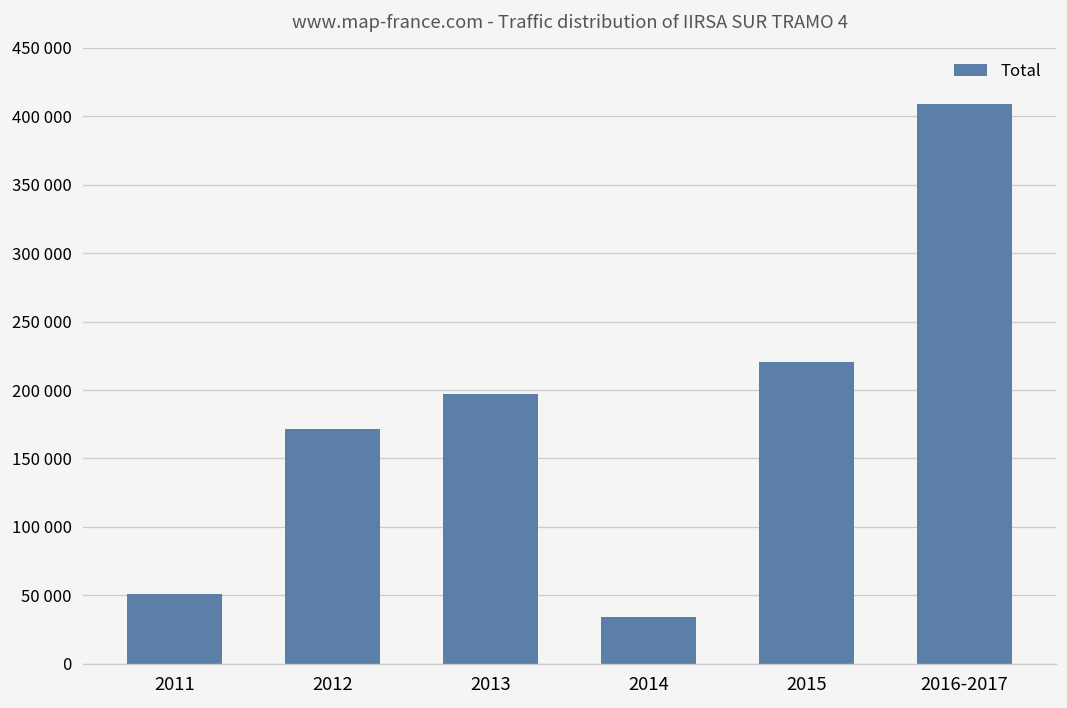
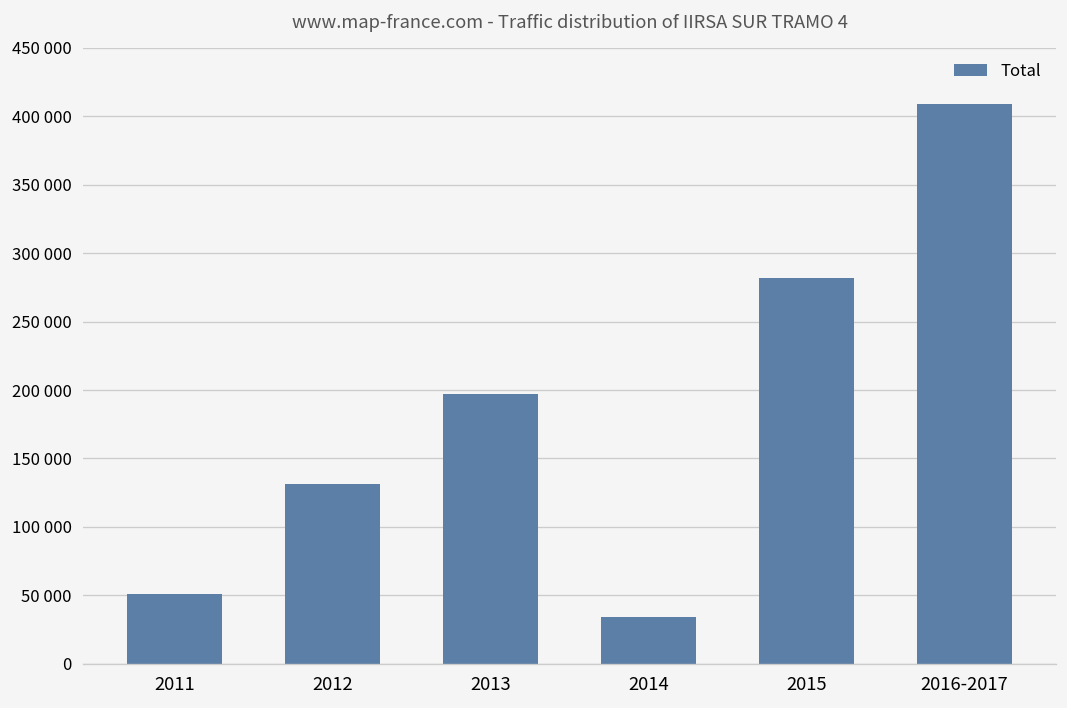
  {
    "2011": 51000,
-   "2012": 172000,
+   "2012": 131000,
    "2013": 197000,
    "2014": 34000,
-   "2015": 220000,
+   "2015": 281000,
    "2016-2017": 409000
  }
